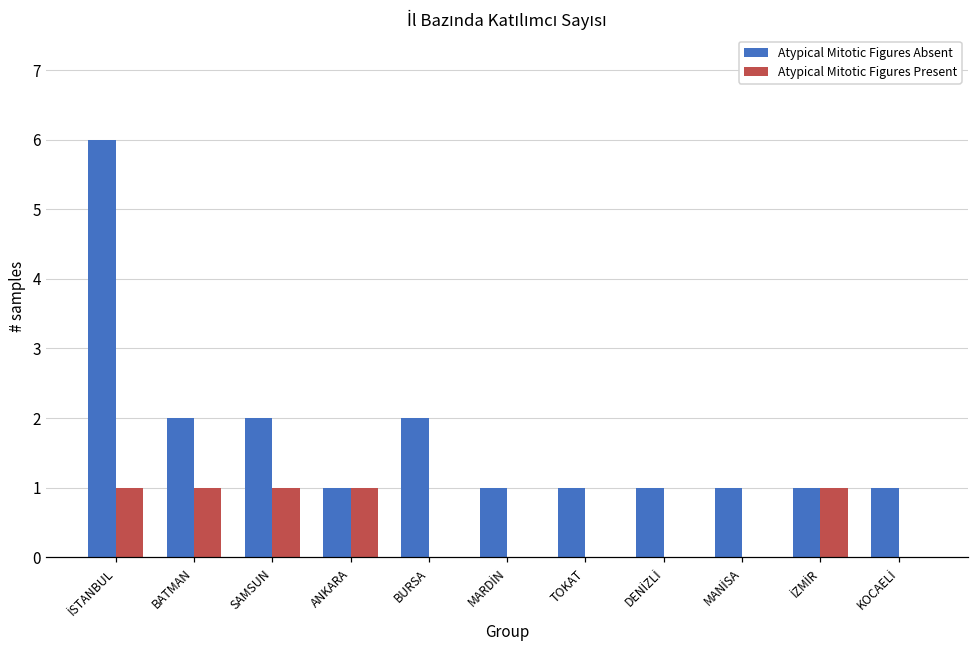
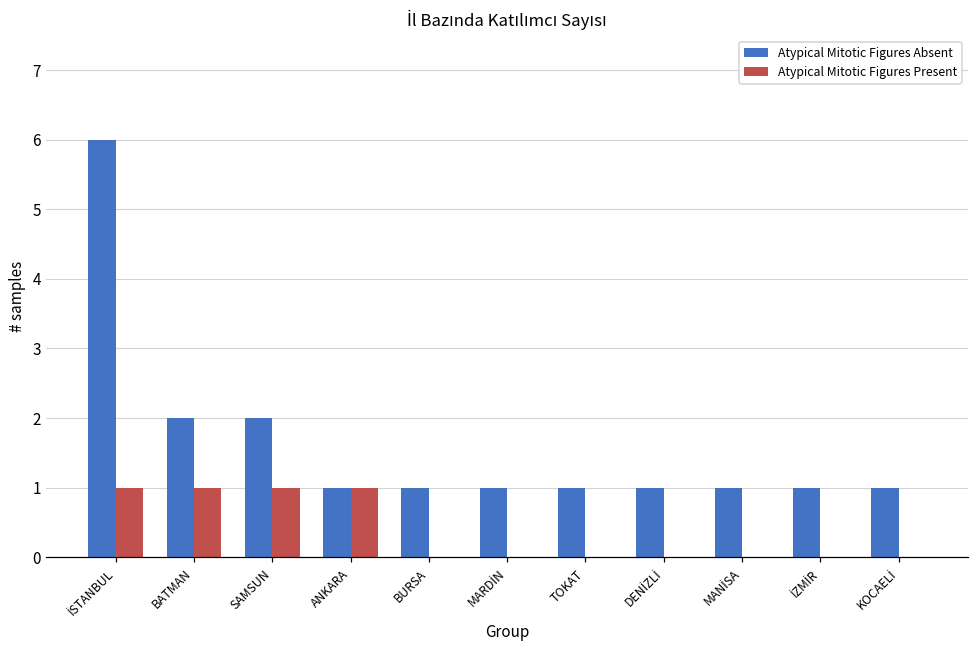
  {
    "Atypical Mitotic Figures Absent": {
      "İSTANBUL": 6,
      "BATMAN": 2,
      "SAMSUN": 2,
      "ANKARA": 1,
-     "BURSA": 2,
+     "BURSA": 1,
      "MARDİN": 1,
      "TOKAT": 1,
      "DENİZLİ": 1,
      "MANİSA": 1,
      "İZMİR": 1,
      "KOCAELİ": 1
    },
    "Atypical Mitotic Figures Present": {
      "İSTANBUL": 1,
      "BATMAN": 1,
      "SAMSUN": 1,
      "ANKARA": 1,
      "BURSA": 0,
      "MARDİN": 0,
      "TOKAT": 0,
      "DENİZLİ": 0,
      "MANİSA": 0,
-     "İZMİR": 1,
+     "İZMİR": 0,
      "KOCAELİ": 0
    }
  }
